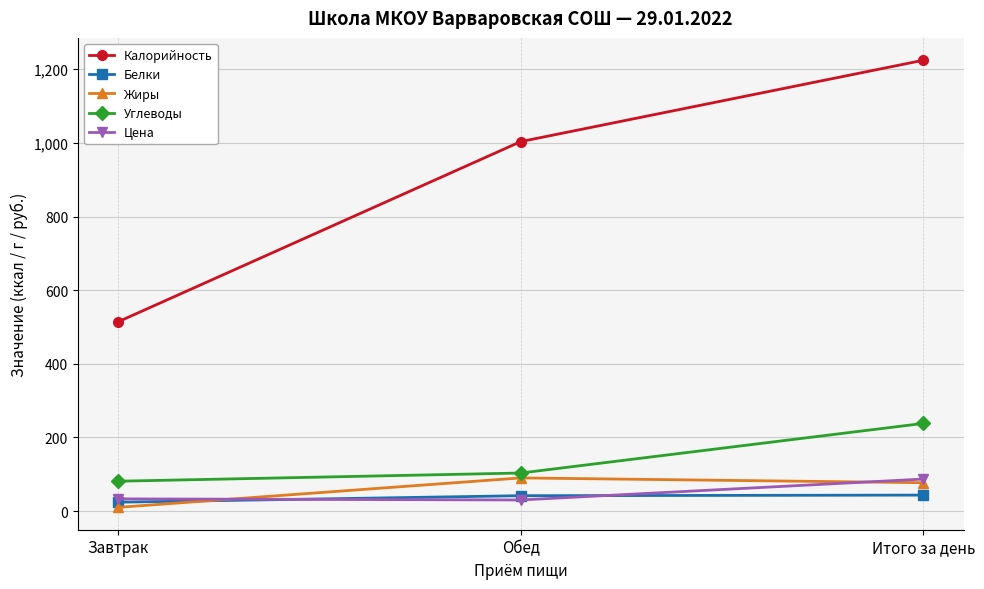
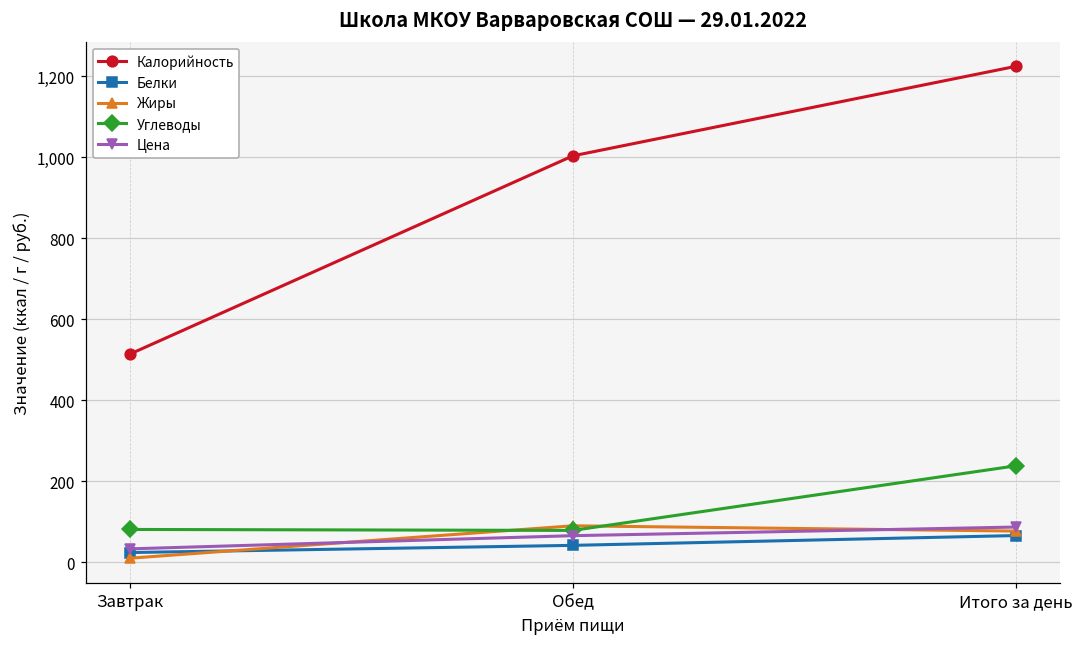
  {
    "Калорийность": {
      "Завтрак": "510",
      "Обед": "1,000",
      "Итого за день": "1,220"
    },
    "Белки": {
      "Завтрак": "20",
      "Обед": "40",
-     "Итого за день": "40"
+     "Итого за день": "70"
    },
    "Жиры": {
      "Завтрак": "10",
      "Обед": "90",
      "Итого за день": "80"
    },
    "Углеводы": {
      "Завтрак": "80",
-     "Обед": "100",
+     "Обед": "80",
      "Итого за день": "240"
    },
    "Цена": {
      "Завтрак": "30",
-     "Обед": "30",
+     "Обед": "70",
      "Итого за день": "90"
    }
  }
